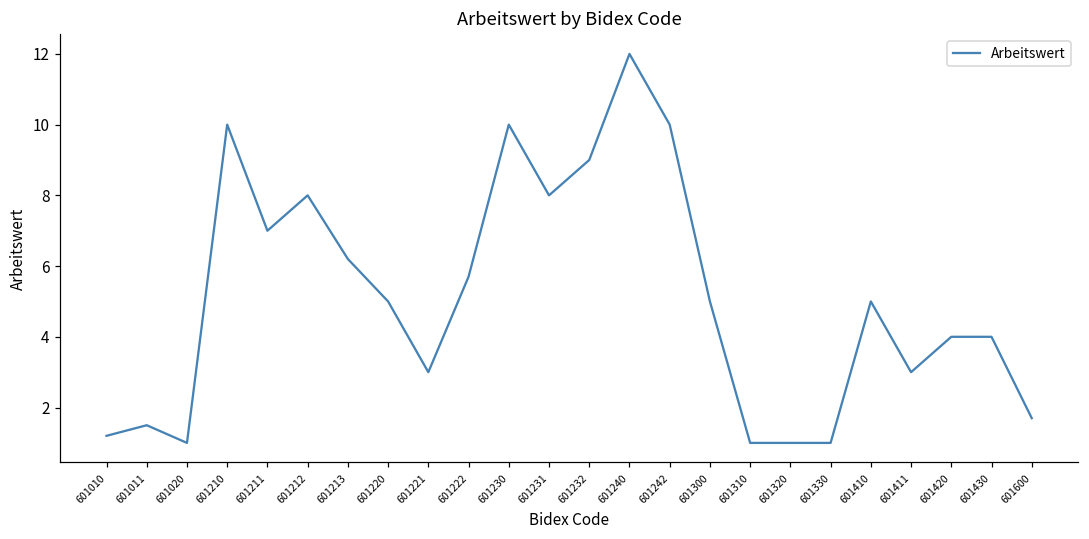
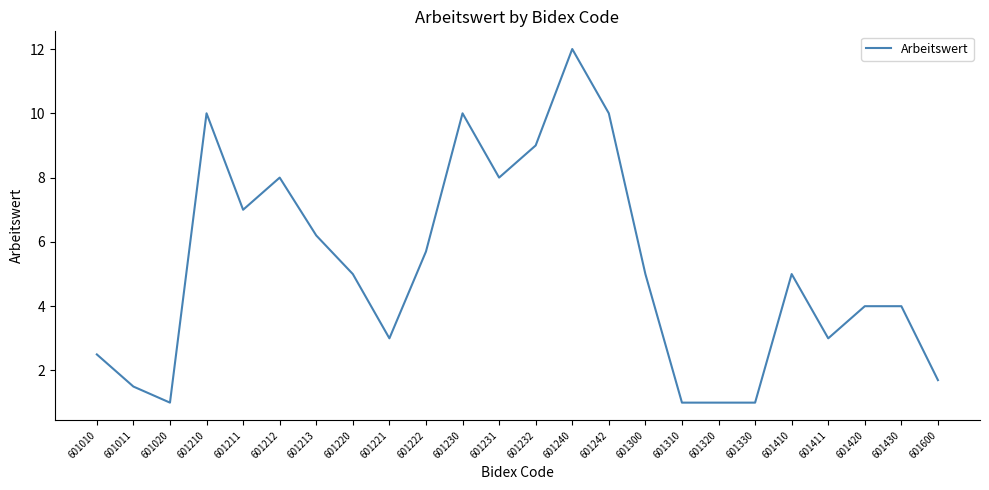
  {
-   "601010": 1.2,
+   "601010": 2.5,
    "601011": 1.5,
    "601020": 1.0,
    "601210": 10.0,
    "601211": 7.0,
    "601212": 8.0,
    "601213": 6.2,
    "601220": 5.0,
    "601221": 3.0,
    "601222": 5.7,
    "601230": 10.0,
    "601231": 8.0,
    "601232": 9.0,
    "601240": 12.0,
    "601242": 10.0,
    "601300": 5.0,
    "601310": 1.0,
    "601320": 1.0,
    "601330": 1.0,
    "601410": 5.0,
    "601411": 3.0,
    "601420": 4.0,
    "601430": 4.0,
    "601600": 1.7
  }
